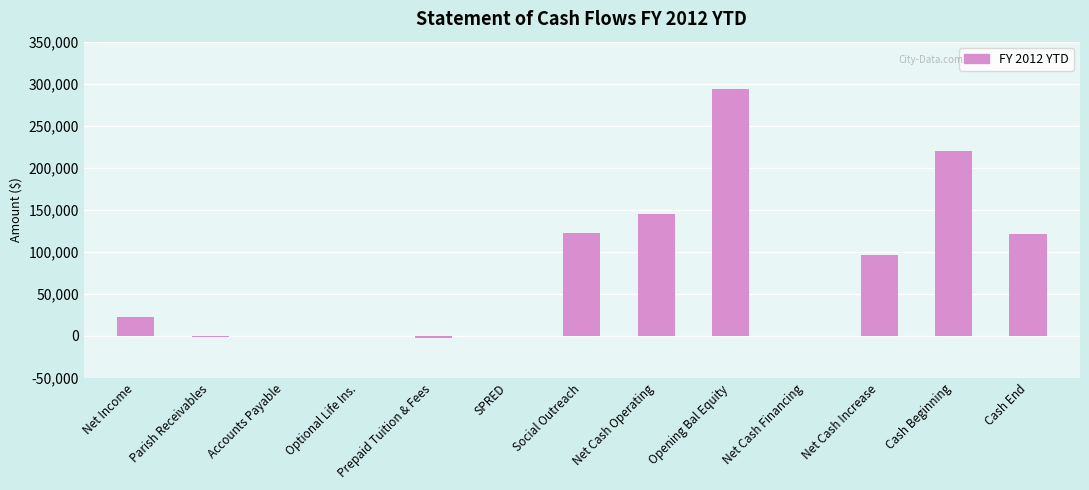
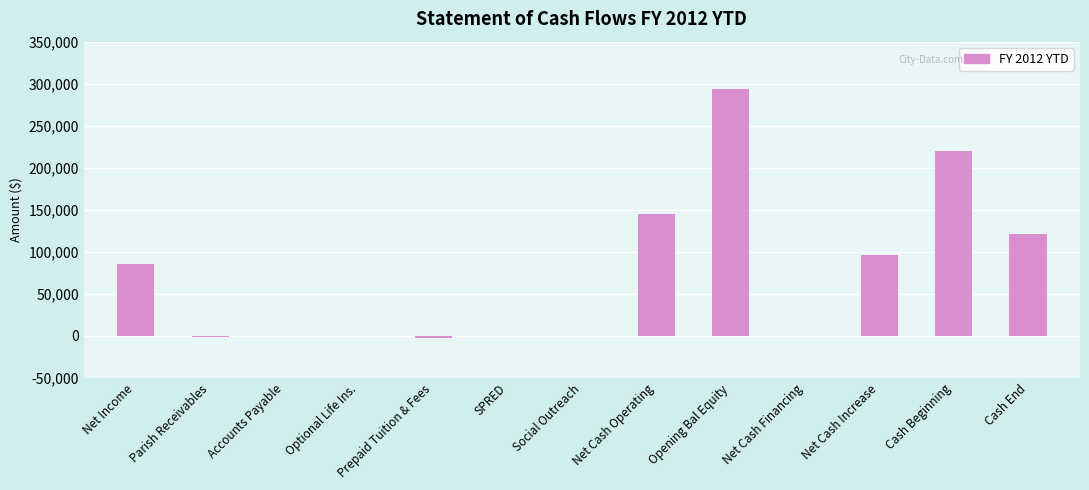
  {
-   "Net Income": "20,000",
+   "Net Income": "90,000",
    "Accounts Payable": "0",
    "Optional Life Ins.": "0",
-   "Social Outreach": "120,000",
+   "Social Outreach": "0",
    "Net Cash Operating": "140,000",
    "Opening Bal Equity": "290,000",
    "Net Cash Financing": "0",
    "Net Cash Increase": "100,000",
    "Cash Beginning": "220,000",
    "Cash End": "120,000"
  }
